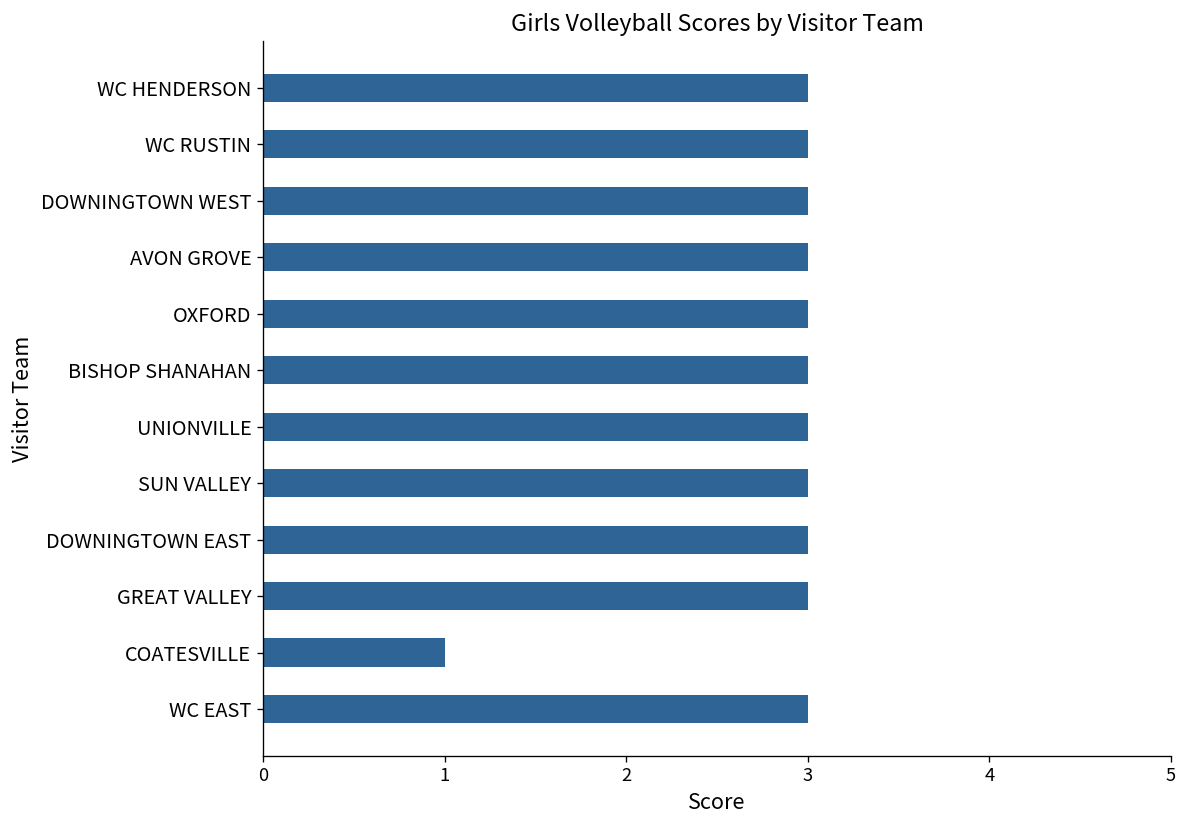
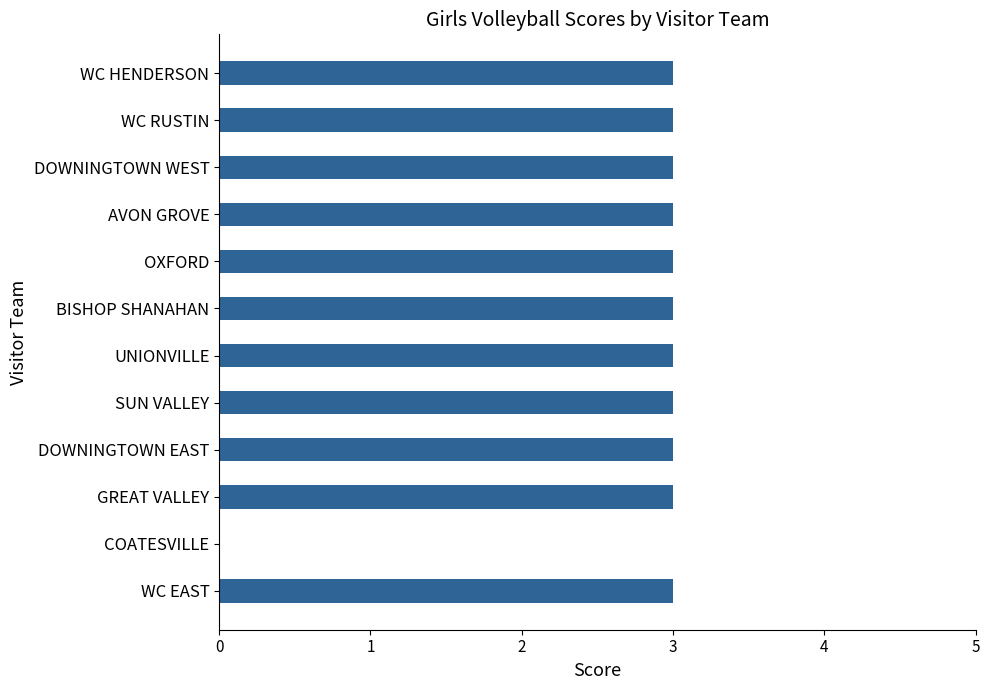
  {
    "WC HENDERSON": 3,
    "WC RUSTIN": 3,
    "DOWNINGTOWN WEST": 3,
    "AVON GROVE": 3,
    "OXFORD": 3,
    "BISHOP SHANAHAN": 3,
    "UNIONVILLE": 3,
    "SUN VALLEY": 3,
    "DOWNINGTOWN EAST": 3,
    "GREAT VALLEY": 3,
-   "COATESVILLE": 1,
+   "COATESVILLE": 0,
    "WC EAST": 3
  }
